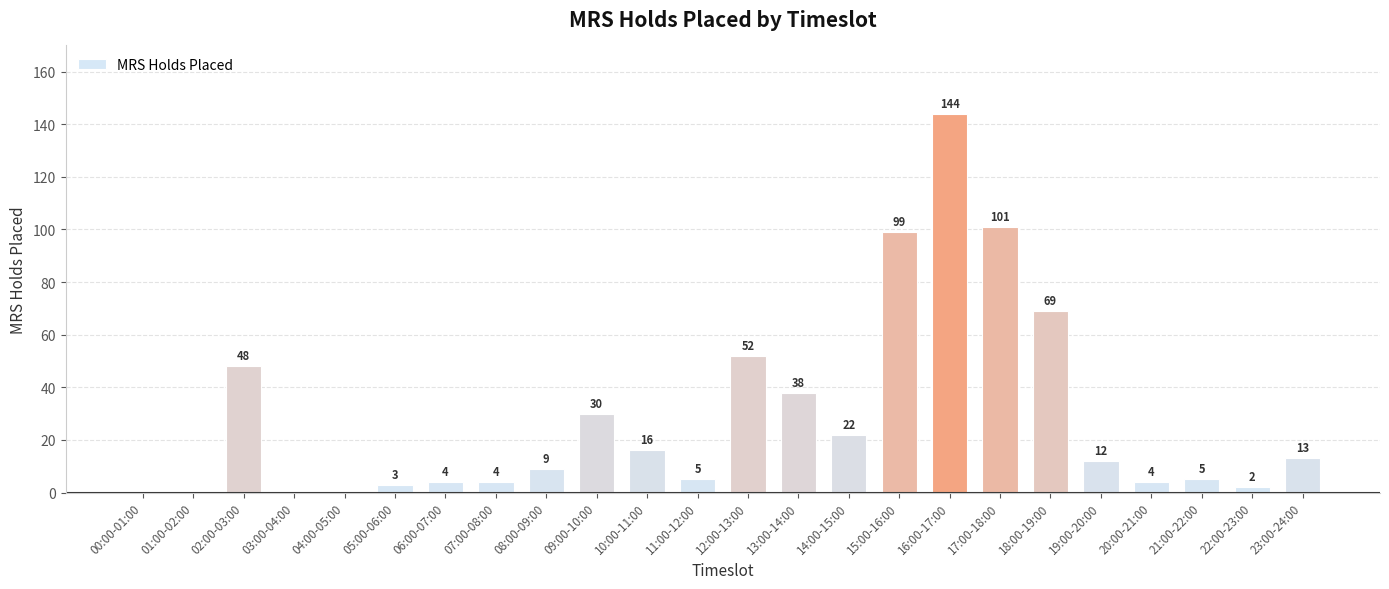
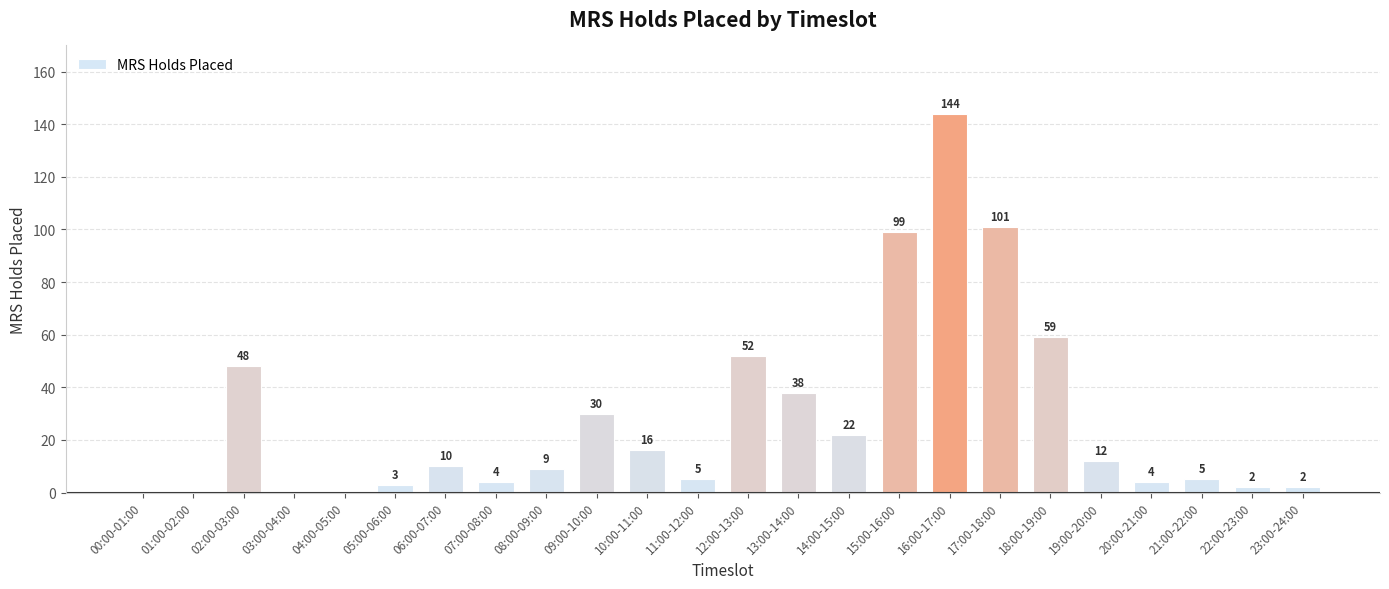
  {
    "02:00-03:00": 48,
    "05:00-06:00": 3,
-   "06:00-07:00": 4,
+   "06:00-07:00": 10,
    "07:00-08:00": 4,
    "08:00-09:00": 9,
    "09:00-10:00": 30,
    "10:00-11:00": 16,
    "11:00-12:00": 5,
    "12:00-13:00": 52,
    "13:00-14:00": 38,
    "14:00-15:00": 22,
    "15:00-16:00": 99,
    "16:00-17:00": 144,
    "17:00-18:00": 101,
-   "18:00-19:00": 69,
+   "18:00-19:00": 59,
    "19:00-20:00": 12,
    "20:00-21:00": 4,
    "21:00-22:00": 5,
    "22:00-23:00": 2,
-   "23:00-24:00": 13
+   "23:00-24:00": 2
  }
